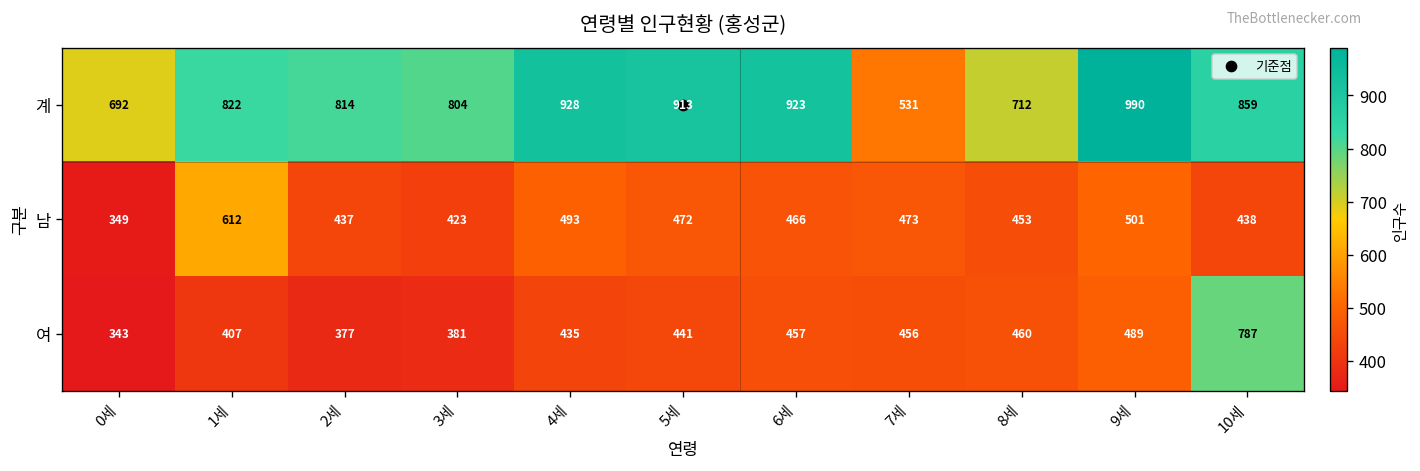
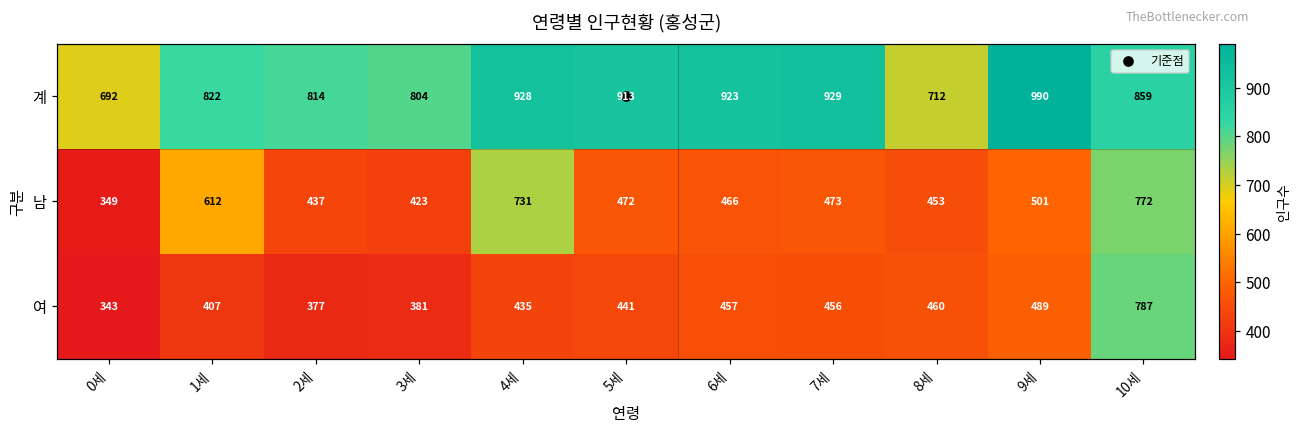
  {
    "계": {
      "0세": 692,
      "1세": 822,
      "2세": 814,
      "3세": 804,
      "4세": 928,
      "6세": 923,
-     "7세": 531,
+     "7세": 929,
      "8세": 712,
      "9세": 990,
      "10세": 859
    },
    "남": {
      "0세": 349,
      "1세": 612,
      "2세": 437,
      "3세": 423,
-     "4세": 493,
+     "4세": 731,
      "5세": 472,
      "6세": 466,
      "7세": 473,
      "8세": 453,
      "9세": 501,
-     "10세": 438
+     "10세": 772
    },
    "여": {
      "0세": 343,
      "1세": 407,
      "2세": 377,
      "3세": 381,
      "4세": 435,
      "5세": 441,
      "6세": 457,
      "7세": 456,
      "8세": 460,
      "9세": 489,
      "10세": 787
    }
  }
